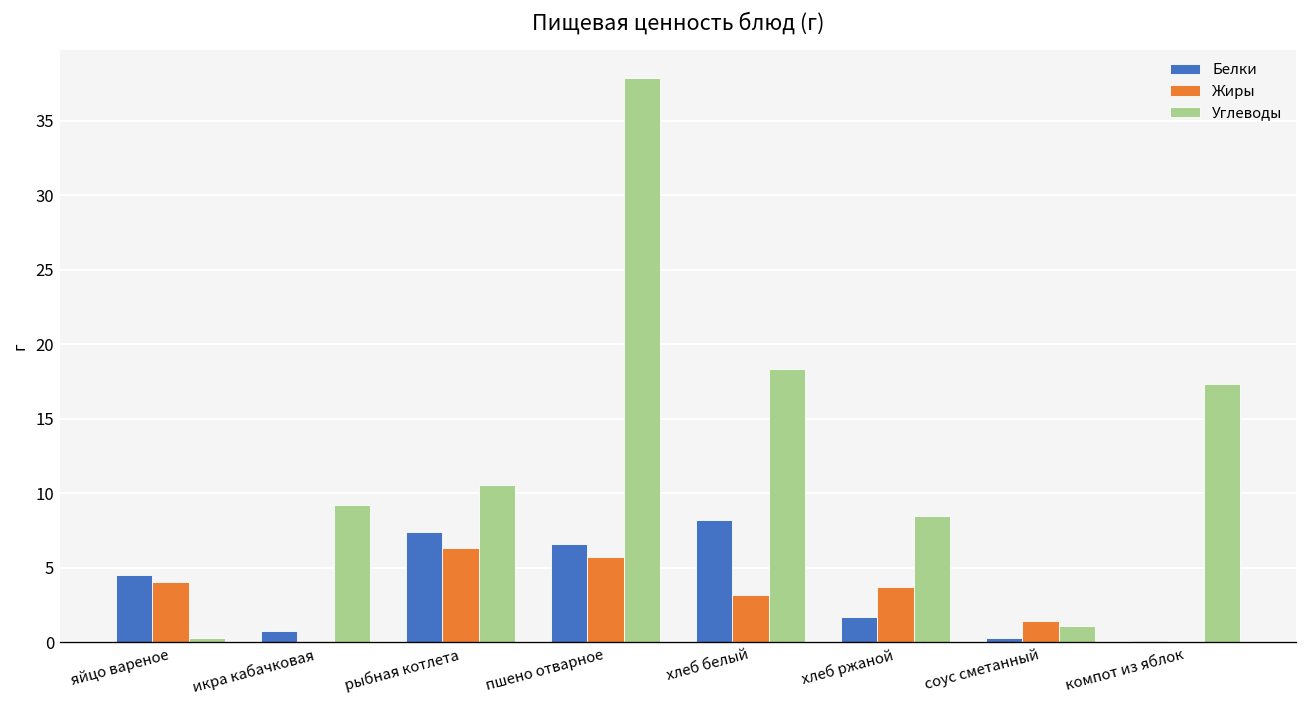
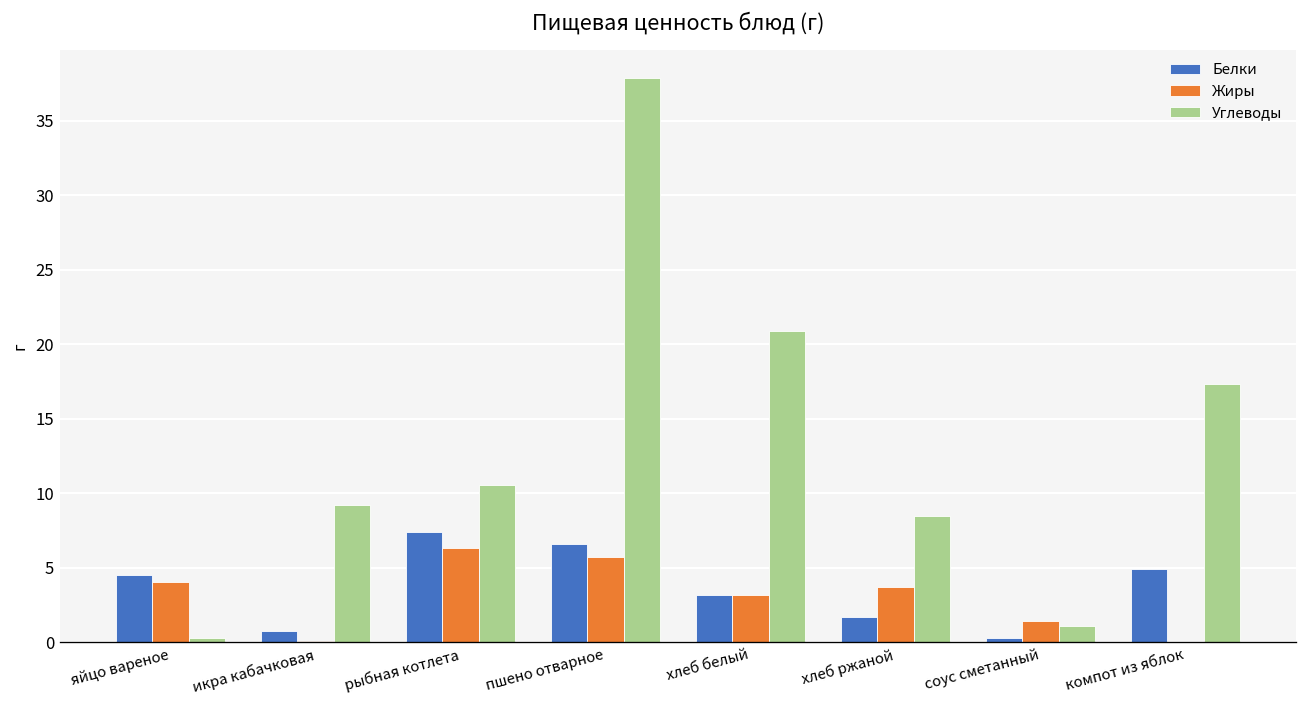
  {
    "Белки": {
      "яйцо вареное": 4.5,
      "икра кабачковая": 0.8,
      "рыбная котлета": 7.4,
      "пшено отварное": 6.6,
-     "хлеб белый": 8.2,
+     "хлеб белый": 3.2,
      "хлеб ржаной": 1.7,
      "соус сметанный": 0.3,
-     "компот из яблок": 0.1
+     "компот из яблок": 4.9
    },
    "Жиры": {
      "яйцо вареное": 4.1,
      "рыбная котлета": 6.3,
      "пшено отварное": 5.7,
      "хлеб белый": 3.2,
      "хлеб ржаной": 3.7,
      "соус сметанный": 1.4
    },
    "Углеводы": {
      "яйцо вареное": 0.3,
      "икра кабачковая": 9.2,
      "рыбная котлета": 10.6,
      "пшено отварное": 37.9,
-     "хлеб белый": 18.3,
+     "хлеб белый": 20.9,
      "хлеб ржаной": 8.5,
      "соус сметанный": 1.1,
      "компот из яблок": 17.3
    }
  }
